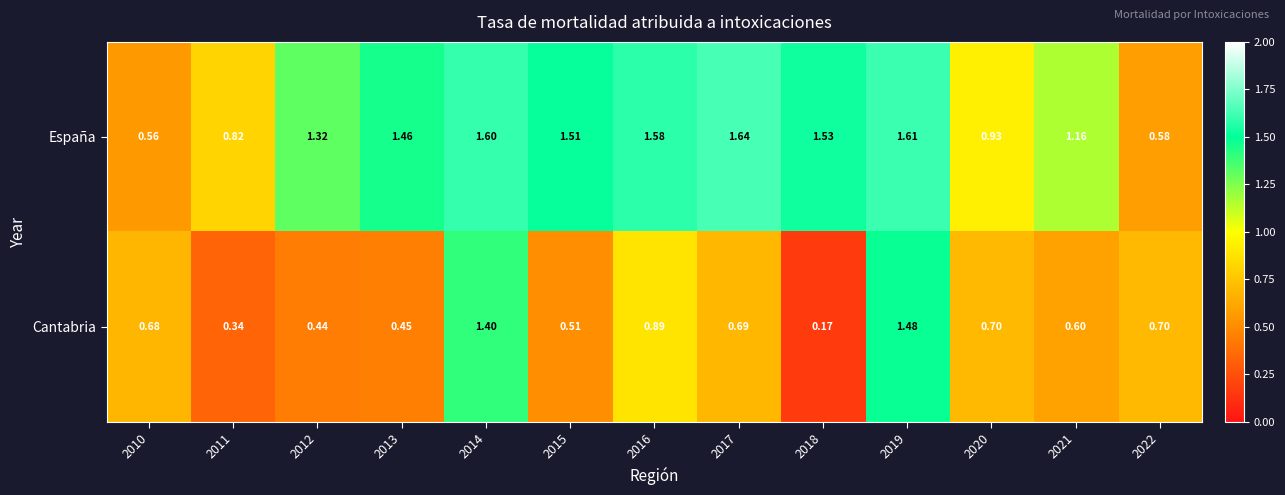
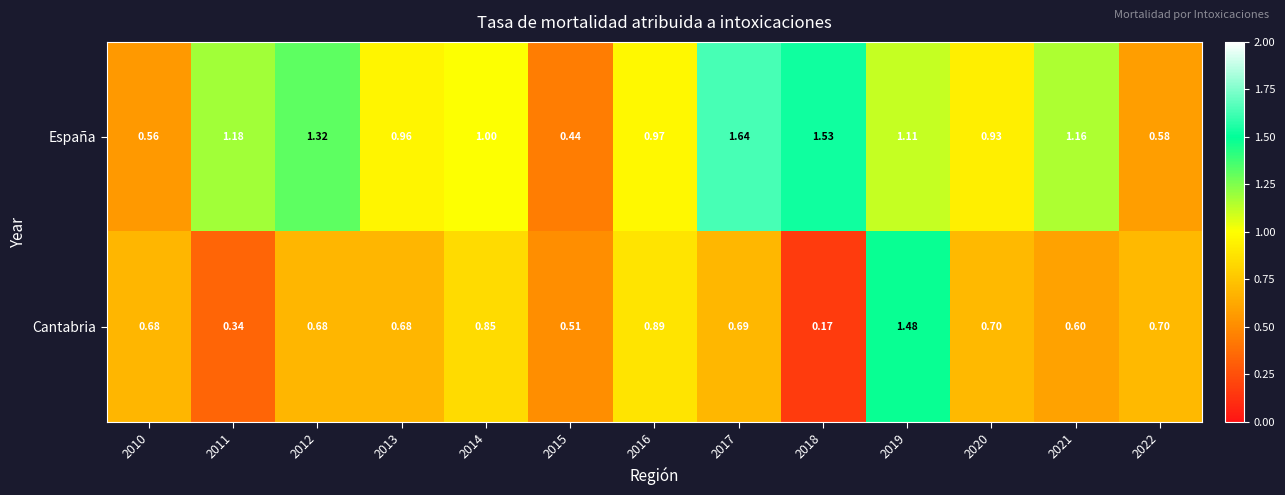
  {
    "España": {
      "2010": 0.56,
-     "2011": 0.82,
+     "2011": 1.18,
      "2012": 1.32,
-     "2013": 1.46,
-     "2014": 1.60,
-     "2015": 1.51,
-     "2016": 1.58,
+     "2013": 0.96,
+     "2014": 1.00,
+     "2015": 0.44,
+     "2016": 0.97,
      "2017": 1.64,
      "2018": 1.53,
-     "2019": 1.61,
+     "2019": 1.11,
      "2020": 0.93,
      "2021": 1.16,
      "2022": 0.58
    },
    "Cantabria": {
      "2010": 0.68,
      "2011": 0.34,
-     "2012": 0.44,
-     "2013": 0.45,
-     "2014": 1.40,
+     "2012": 0.68,
+     "2013": 0.68,
+     "2014": 0.85,
      "2015": 0.51,
      "2016": 0.89,
      "2017": 0.69,
      "2018": 0.17,
      "2019": 1.48,
      "2020": 0.70,
      "2021": 0.60,
      "2022": 0.70
    }
  }
